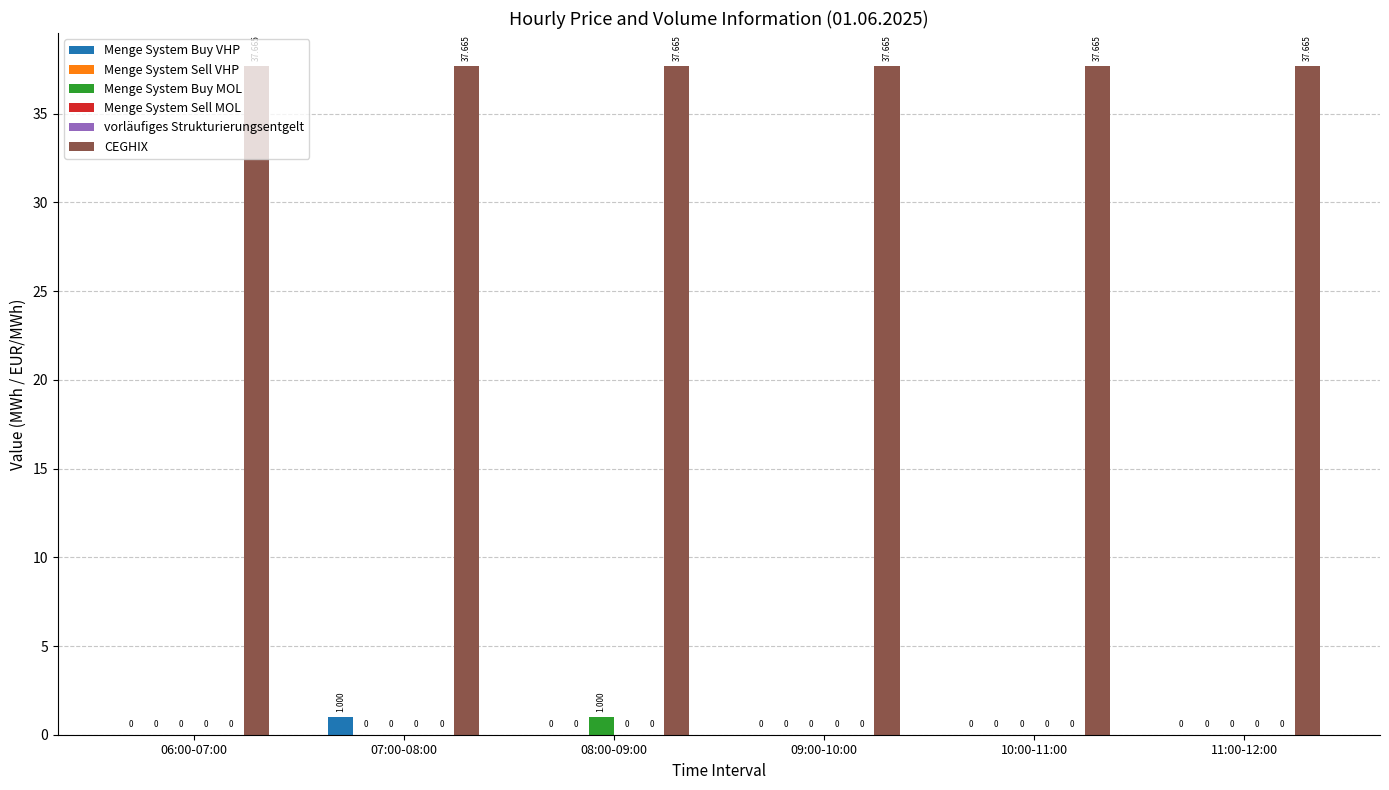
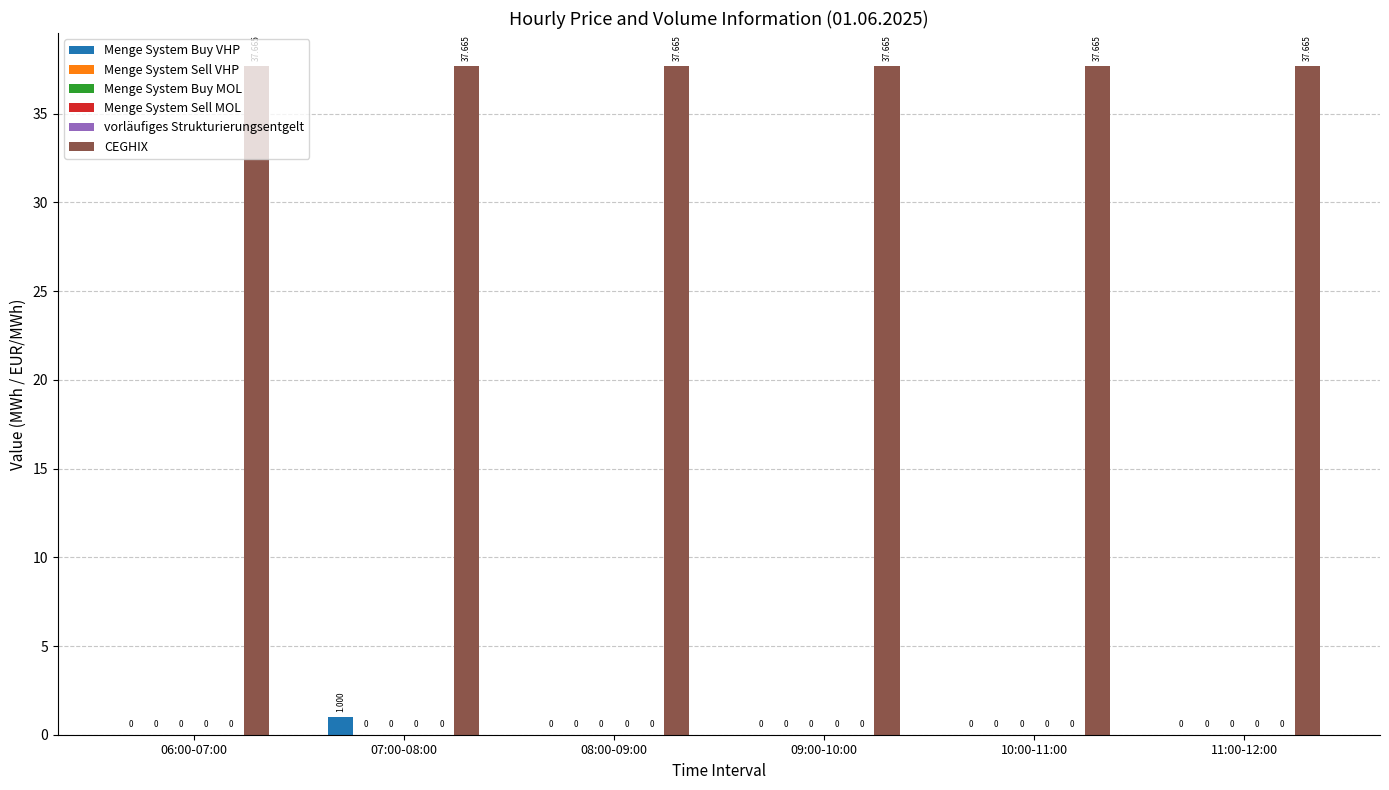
  {
    "Menge System Buy VHP": {
      "06:00-07:00": 0,
      "07:00-08:00": 1.000,
      "08:00-09:00": 0,
      "09:00-10:00": 0,
      "10:00-11:00": 0,
      "11:00-12:00": 0
    },
    "Menge System Sell VHP": {
      "06:00-07:00": 0,
      "07:00-08:00": 0,
      "08:00-09:00": 0,
      "09:00-10:00": 0,
      "10:00-11:00": 0,
      "11:00-12:00": 0
    },
    "Menge System Buy MOL": {
      "06:00-07:00": 0,
      "07:00-08:00": 0,
-     "08:00-09:00": 1.000,
+     "08:00-09:00": 0,
      "09:00-10:00": 0,
      "10:00-11:00": 0,
      "11:00-12:00": 0
    },
    "Menge System Sell MOL": {
      "06:00-07:00": 0,
      "07:00-08:00": 0,
      "08:00-09:00": 0,
      "09:00-10:00": 0,
      "10:00-11:00": 0,
      "11:00-12:00": 0
    },
    "vorläufiges Strukturierungsentgelt": {
      "06:00-07:00": 0,
      "07:00-08:00": 0,
      "08:00-09:00": 0,
      "09:00-10:00": 0,
      "10:00-11:00": 0,
      "11:00-12:00": 0
    },
    "CEGHIX": {
      "07:00-08:00": 37.665,
      "08:00-09:00": 37.665,
      "09:00-10:00": 37.665,
      "10:00-11:00": 37.665,
      "11:00-12:00": 37.665
    }
  }
